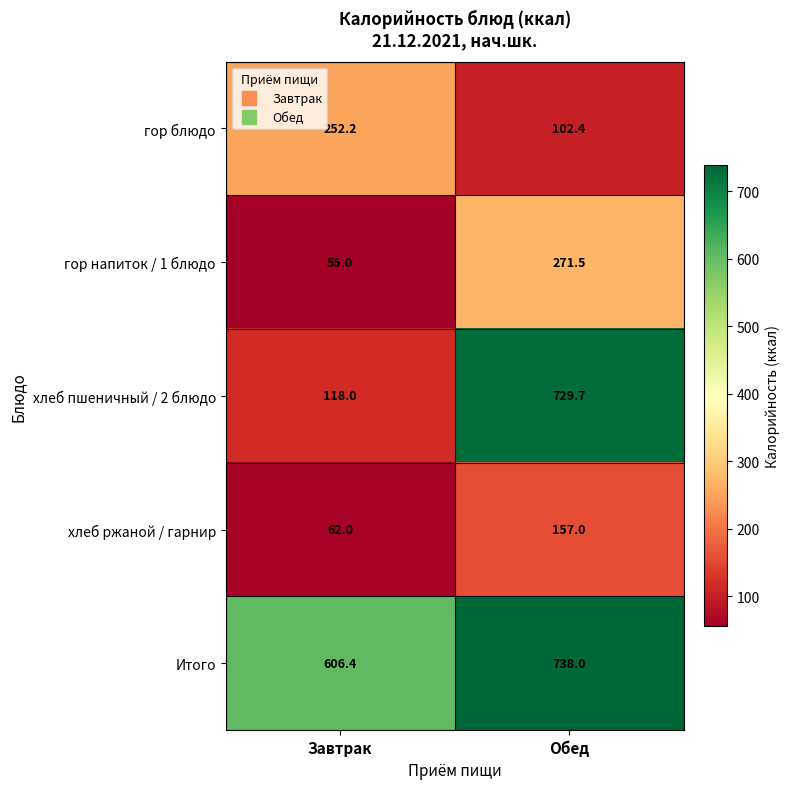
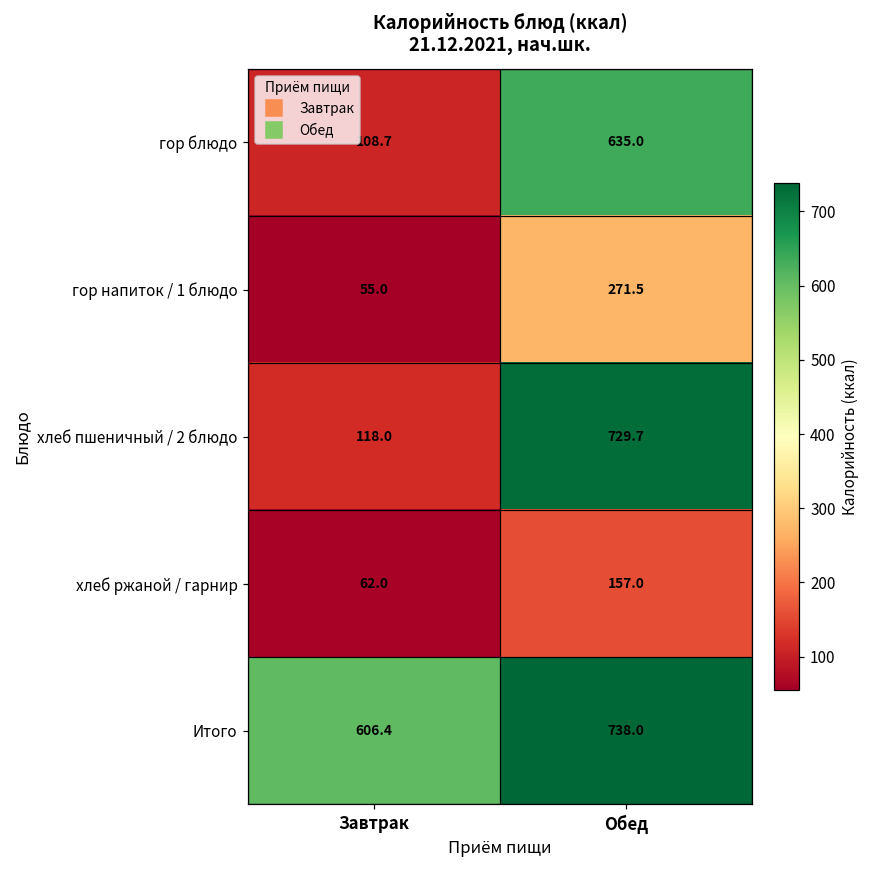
  {
    "гор блюдо": {
-     "Завтрак": 252.2,
-     "Обед": 102.4
+     "Завтрак": 108.7,
+     "Обед": 635.0
    },
    "гор напиток / 1 блюдо": {
      "Завтрак": 55.0,
      "Обед": 271.5
    },
    "хлеб пшеничный / 2 блюдо": {
      "Завтрак": 118.0,
      "Обед": 729.7
    },
    "хлеб ржаной / гарнир": {
      "Завтрак": 62.0,
      "Обед": 157.0
    },
    "Итого": {
      "Завтрак": 606.4,
      "Обед": 738.0
    }
  }
